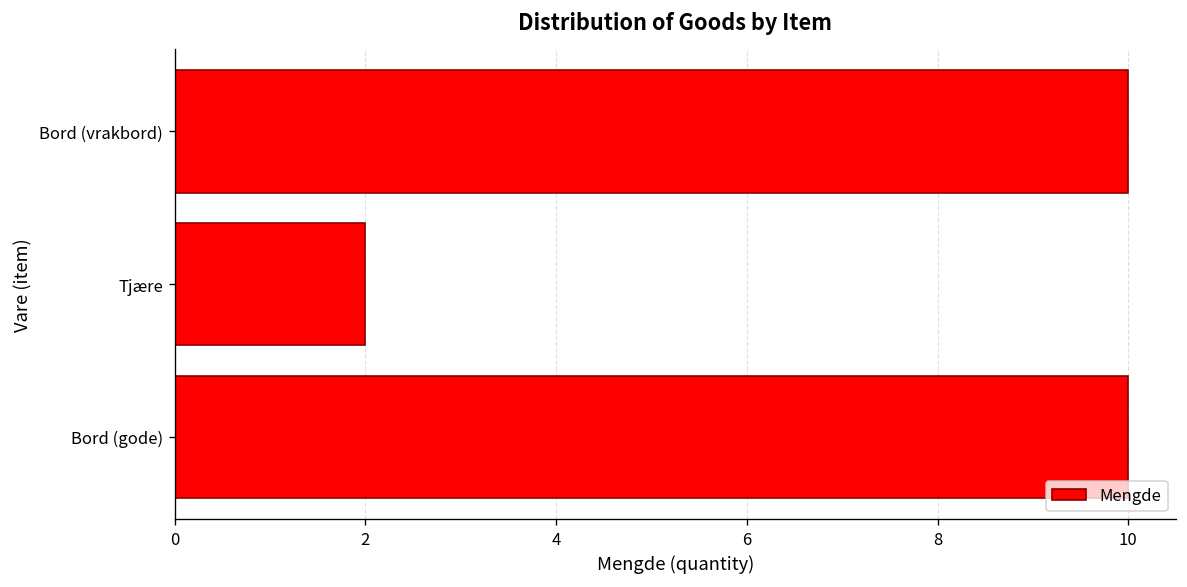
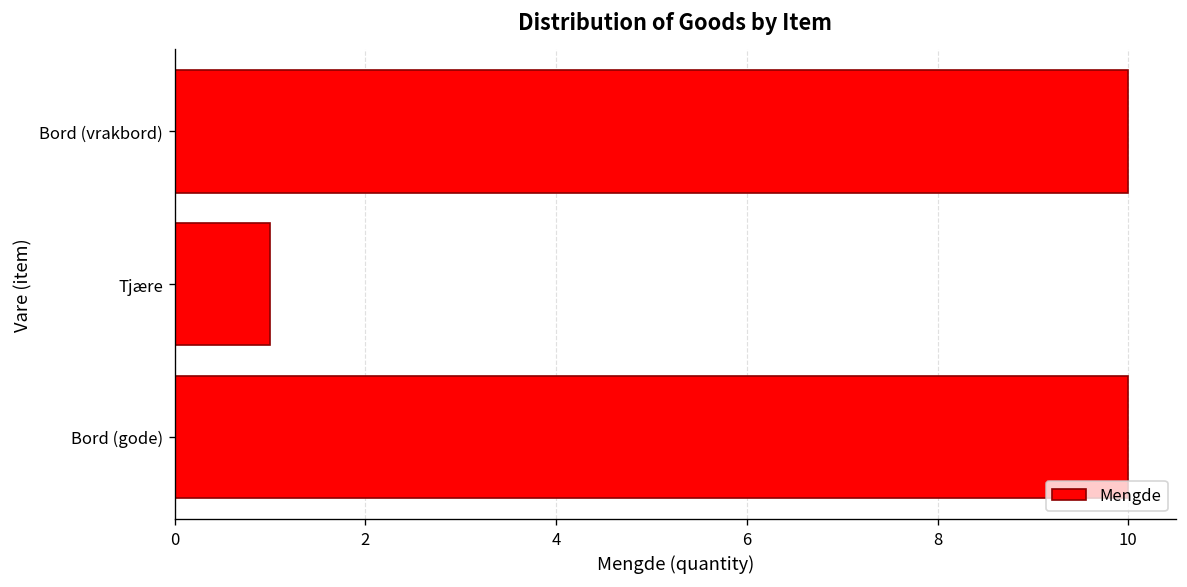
  {
    "Bord (vrakbord)": 10,
-   "Tjære": 2,
+   "Tjære": 1,
    "Bord (gode)": 10
  }
